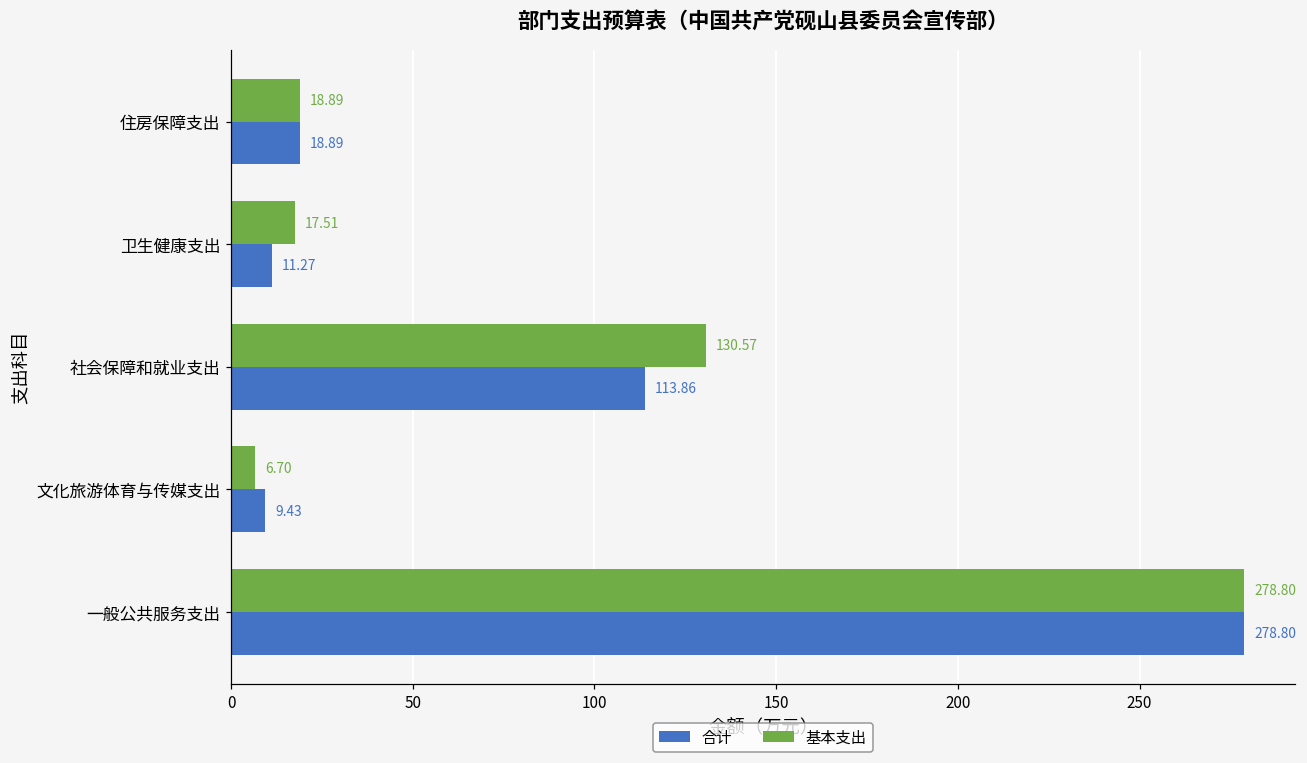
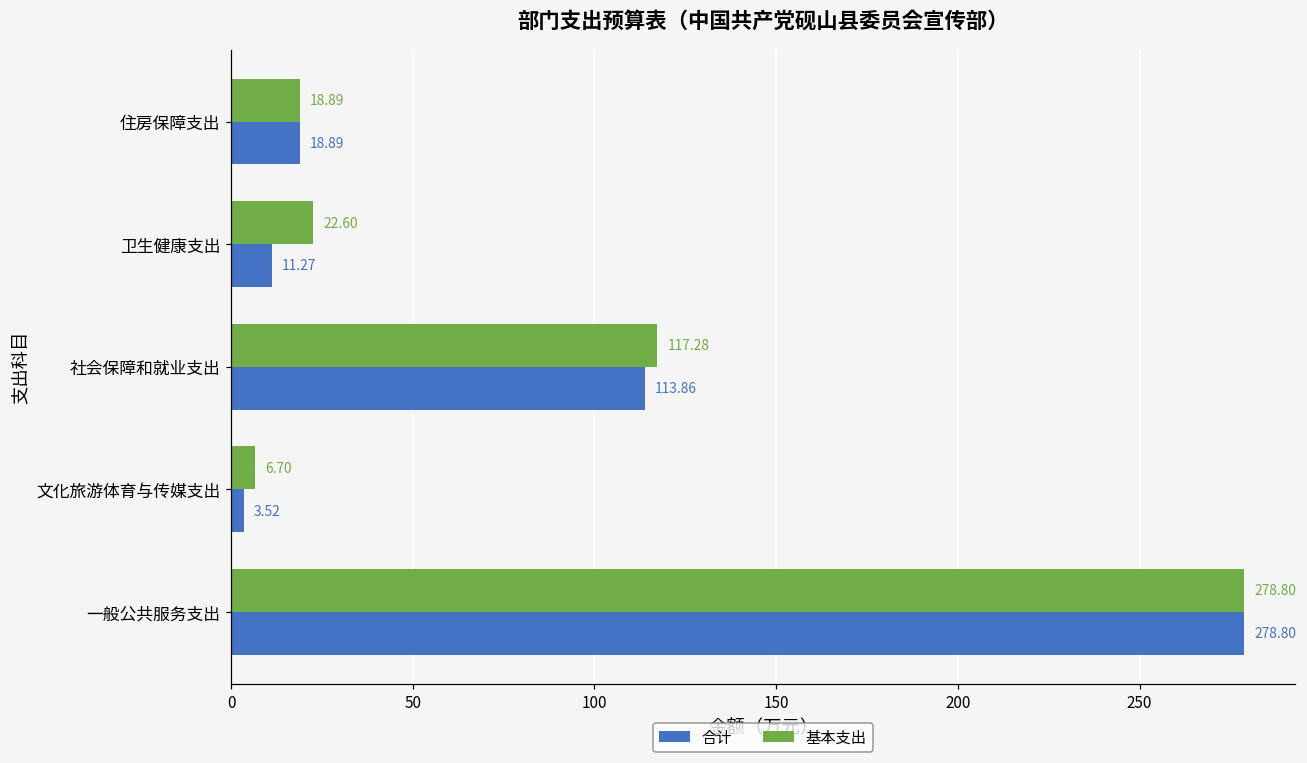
  {
    "合计": {
      "住房保障支出": 18.89,
      "卫生健康支出": 11.27,
      "社会保障和就业支出": 113.86,
-     "文化旅游体育与传媒支出": 9.43,
+     "文化旅游体育与传媒支出": 3.52,
      "一般公共服务支出": 278.80
    },
    "基本支出": {
      "住房保障支出": 18.89,
-     "卫生健康支出": 17.51,
-     "社会保障和就业支出": 130.57,
+     "卫生健康支出": 22.60,
+     "社会保障和就业支出": 117.28,
      "文化旅游体育与传媒支出": 6.70,
      "一般公共服务支出": 278.80
    }
  }
